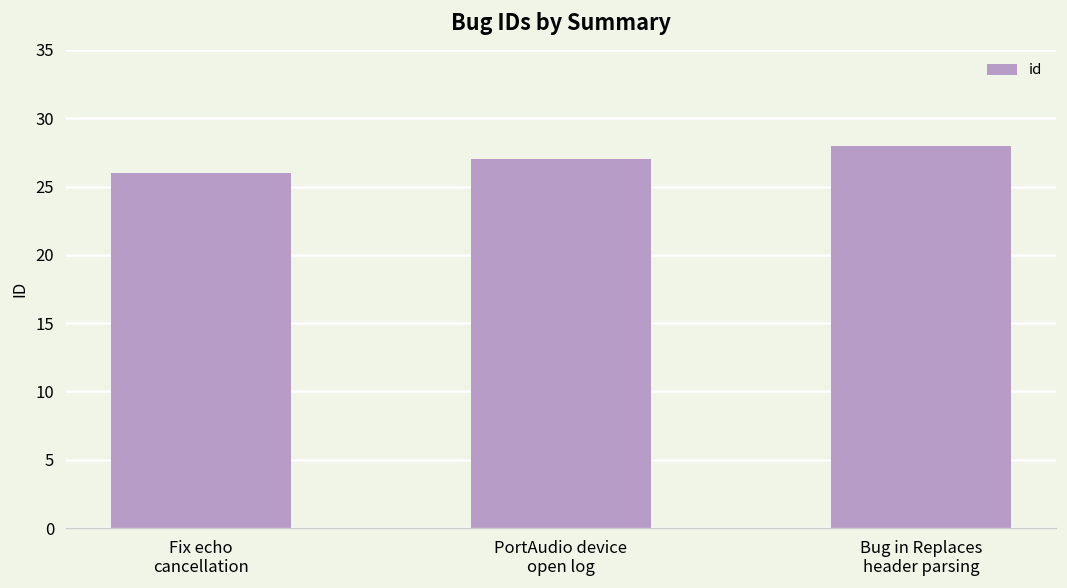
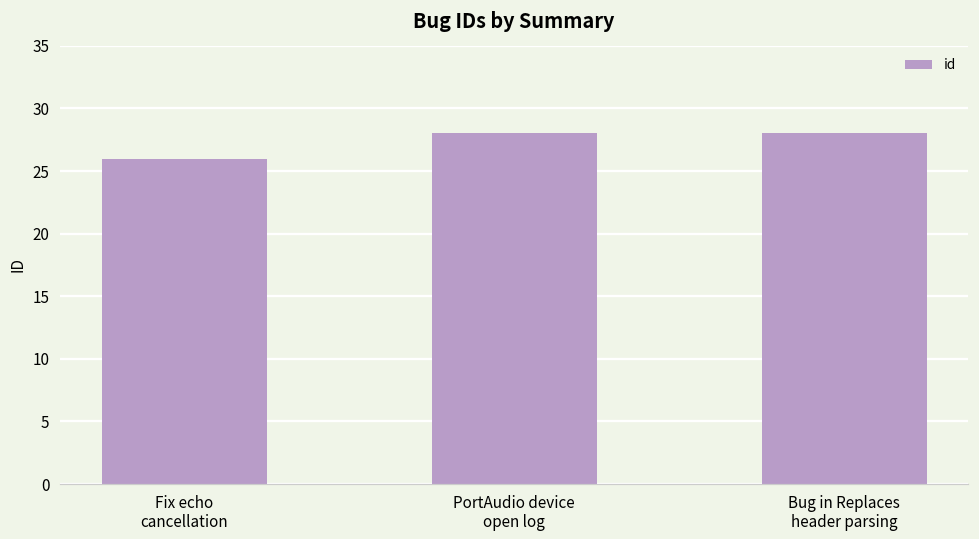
  {
    "Fix echo cancellation": 26,
-   "PortAudio device open log": 27,
+   "PortAudio device open log": 28,
    "Bug in Replaces header parsing": 28
  }
